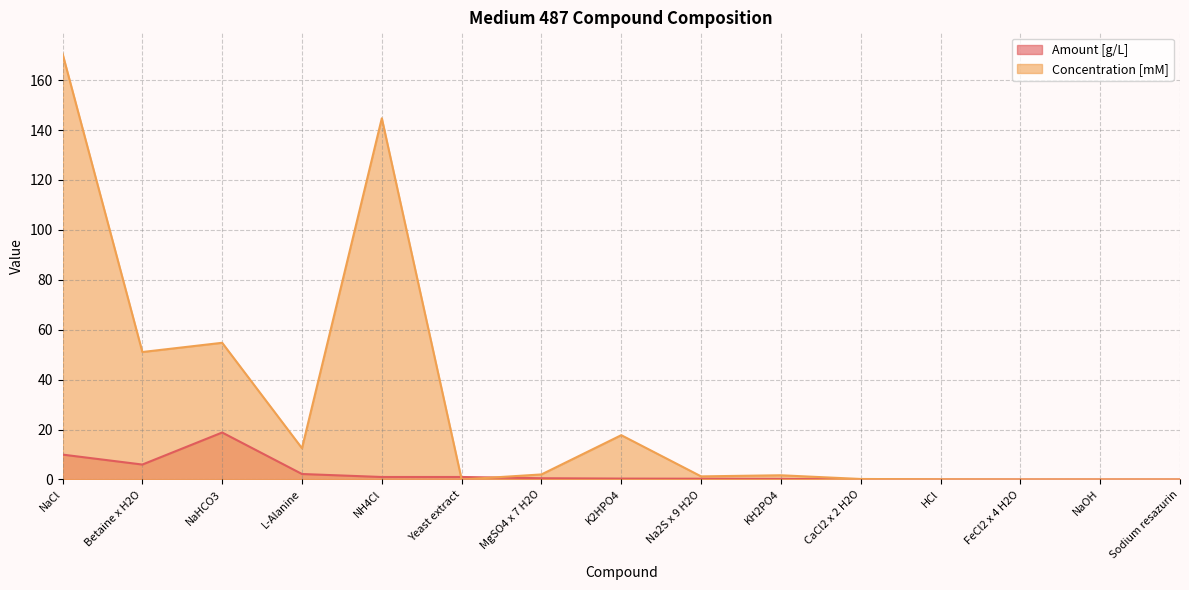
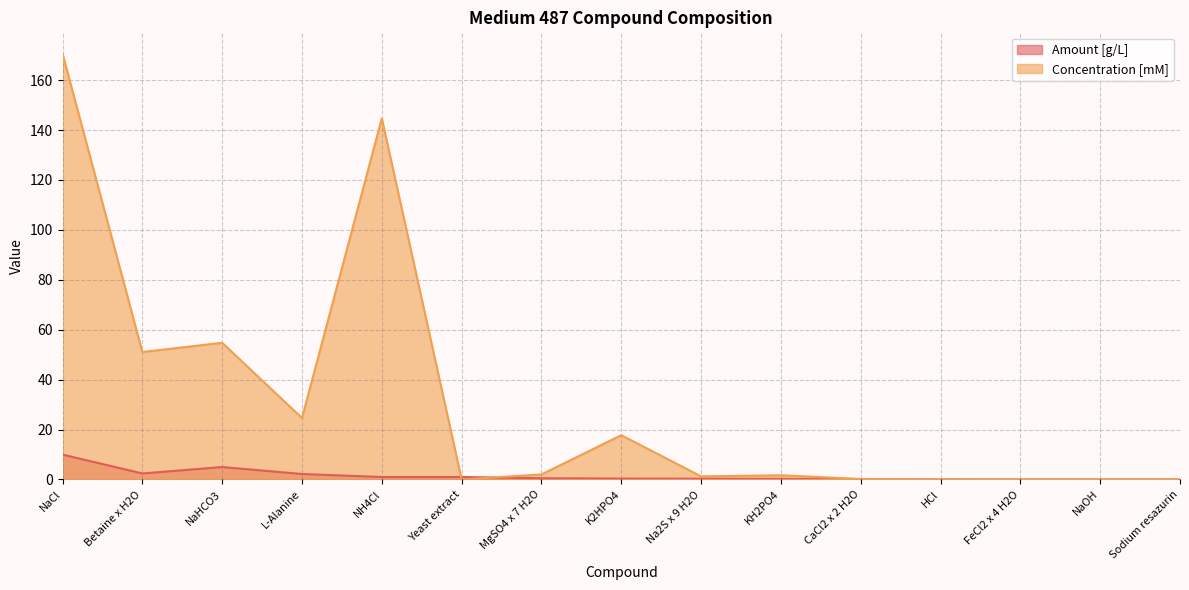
  {
    "Amount [g/L]": {
      "NaCl": 10,
-     "Betaine x H2O": 6,
-     "NaHCO3": 19,
+     "Betaine x H2O": 2,
+     "NaHCO3": 5,
      "L-Alanine": 2,
      "NH4Cl": 1,
      "MgSO4 x 7 H2O": 0,
      "K2HPO4": 0,
      "KH2PO4": 0
    },
    "Concentration [mM]": {
      "NaCl": 171,
      "Betaine x H2O": 51,
      "NaHCO3": 55,
-     "L-Alanine": 13,
+     "L-Alanine": 25,
      "NH4Cl": 145,
      "MgSO4 x 7 H2O": 2,
      "K2HPO4": 18,
      "KH2PO4": 2
    }
  }
